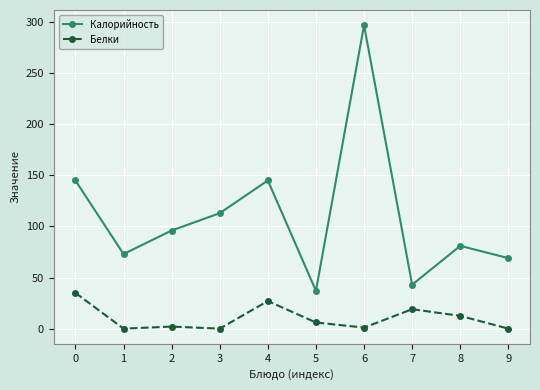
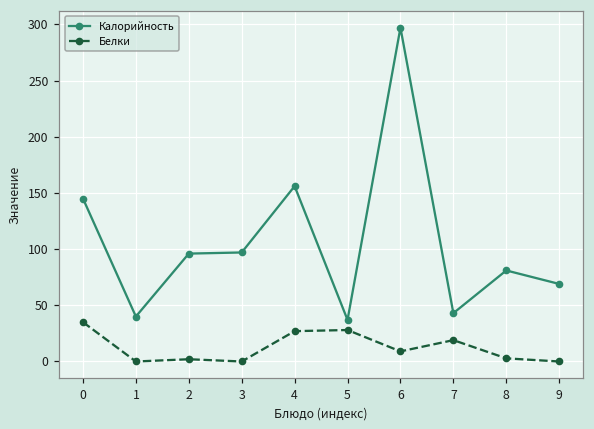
  {
    "Калорийность": {
      "0": 145,
-     "1": 73,
+     "1": 40,
      "2": 96,
-     "3": 113,
-     "4": 145,
+     "3": 97,
+     "4": 156,
      "5": 37,
      "6": 297,
      "7": 43,
      "8": 81,
      "9": 69
    },
    "Белки": {
      "0": 35,
      "1": 0,
      "2": 2,
      "3": 0,
      "4": 27,
-     "5": 6,
-     "6": 1,
+     "5": 28,
+     "6": 9,
      "7": 19,
-     "8": 13,
+     "8": 3,
      "9": 0
    }
  }
